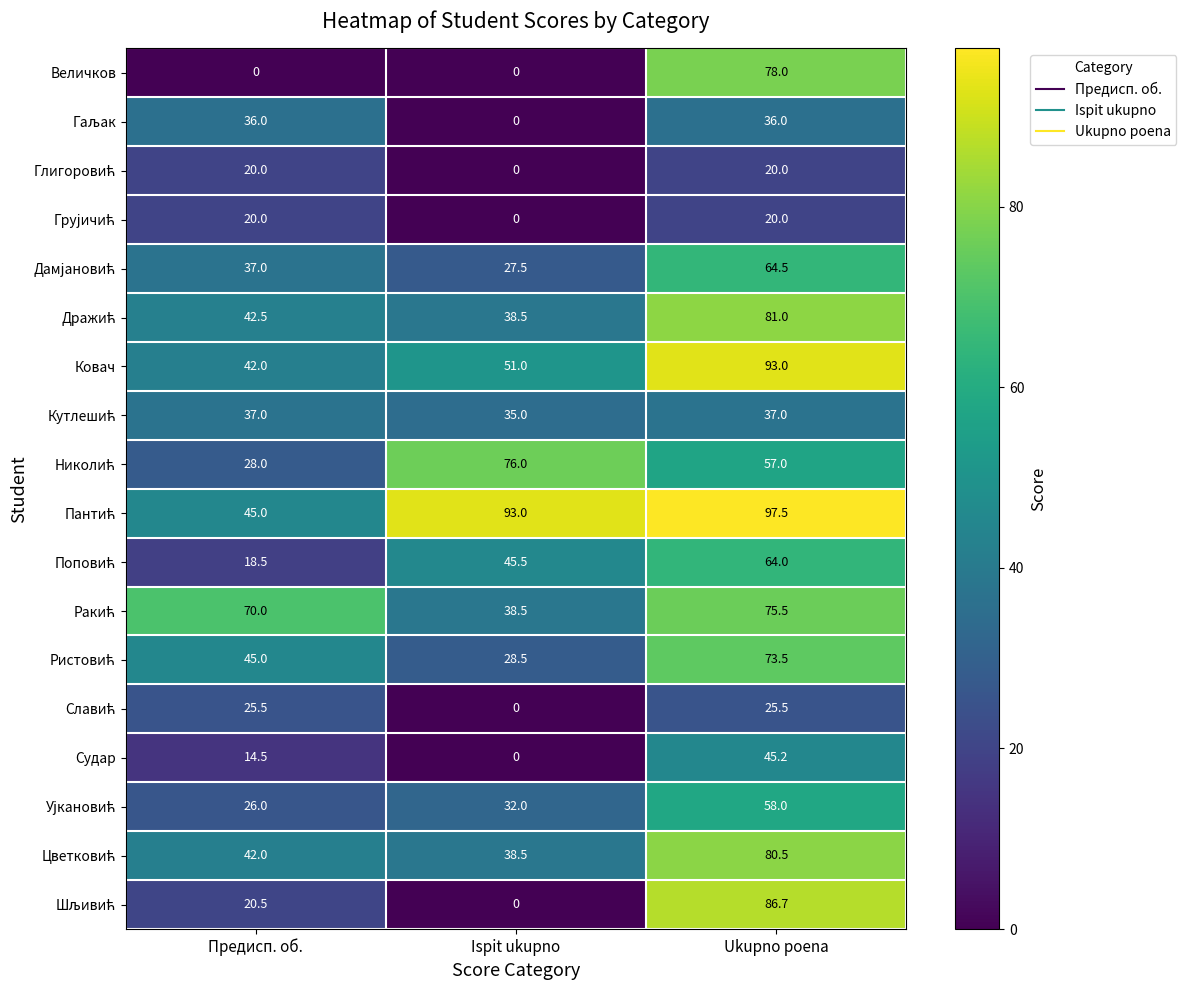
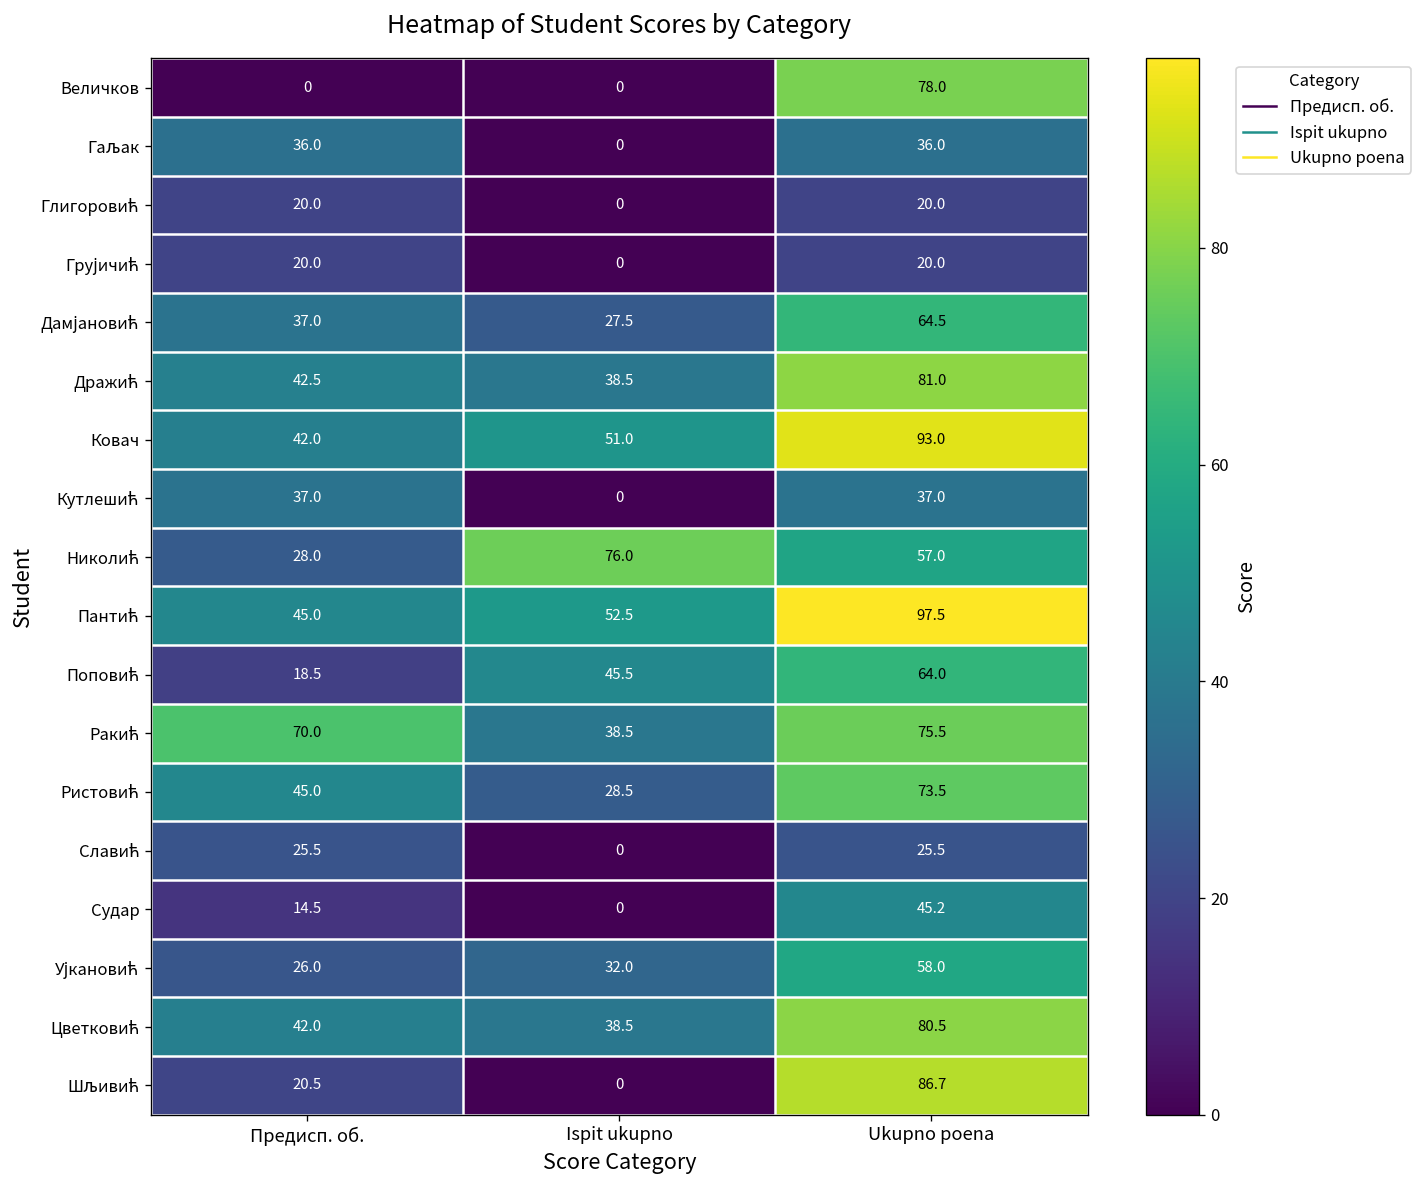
  {
    "Величков": {
      "Предисп. об.": 0,
      "Ispit ukupno": 0,
      "Ukupno poena": 78.0
    },
    "Гаљак": {
      "Предисп. об.": 36.0,
      "Ispit ukupno": 0,
      "Ukupno poena": 36.0
    },
    "Глигоровић": {
      "Предисп. об.": 20.0,
      "Ispit ukupno": 0,
      "Ukupno poena": 20.0
    },
    "Грујичић": {
      "Предисп. об.": 20.0,
      "Ispit ukupno": 0,
      "Ukupno poena": 20.0
    },
    "Дамјановић": {
      "Предисп. об.": 37.0,
      "Ispit ukupno": 27.5,
      "Ukupno poena": 64.5
    },
    "Дражић": {
      "Предисп. об.": 42.5,
      "Ispit ukupno": 38.5,
      "Ukupno poena": 81.0
    },
    "Ковач": {
      "Предисп. об.": 42.0,
      "Ispit ukupno": 51.0,
      "Ukupno poena": 93.0
    },
    "Кутлешић": {
      "Предисп. об.": 37.0,
-     "Ispit ukupno": 35.0,
+     "Ispit ukupno": 0,
      "Ukupno poena": 37.0
    },
    "Николић": {
      "Предисп. об.": 28.0,
      "Ispit ukupno": 76.0,
      "Ukupno poena": 57.0
    },
    "Пантић": {
      "Предисп. об.": 45.0,
-     "Ispit ukupno": 93.0,
+     "Ispit ukupno": 52.5,
      "Ukupno poena": 97.5
    },
    "Поповић": {
      "Предисп. об.": 18.5,
      "Ispit ukupno": 45.5,
      "Ukupno poena": 64.0
    },
    "Ракић": {
      "Предисп. об.": 70.0,
      "Ispit ukupno": 38.5,
      "Ukupno poena": 75.5
    },
    "Ристовић": {
      "Предисп. об.": 45.0,
      "Ispit ukupno": 28.5,
      "Ukupno poena": 73.5
    },
    "Славић": {
      "Предисп. об.": 25.5,
      "Ispit ukupno": 0,
      "Ukupno poena": 25.5
    },
    "Судар": {
      "Предисп. об.": 14.5,
      "Ispit ukupno": 0,
      "Ukupno poena": 45.2
    },
    "Ујкановић": {
      "Предисп. об.": 26.0,
      "Ispit ukupno": 32.0,
      "Ukupno poena": 58.0
    },
    "Цветковић": {
      "Предисп. об.": 42.0,
      "Ispit ukupno": 38.5,
      "Ukupno poena": 80.5
    },
    "Шљивић": {
      "Предисп. об.": 20.5,
      "Ispit ukupno": 0,
      "Ukupno poena": 86.7
    }
  }
